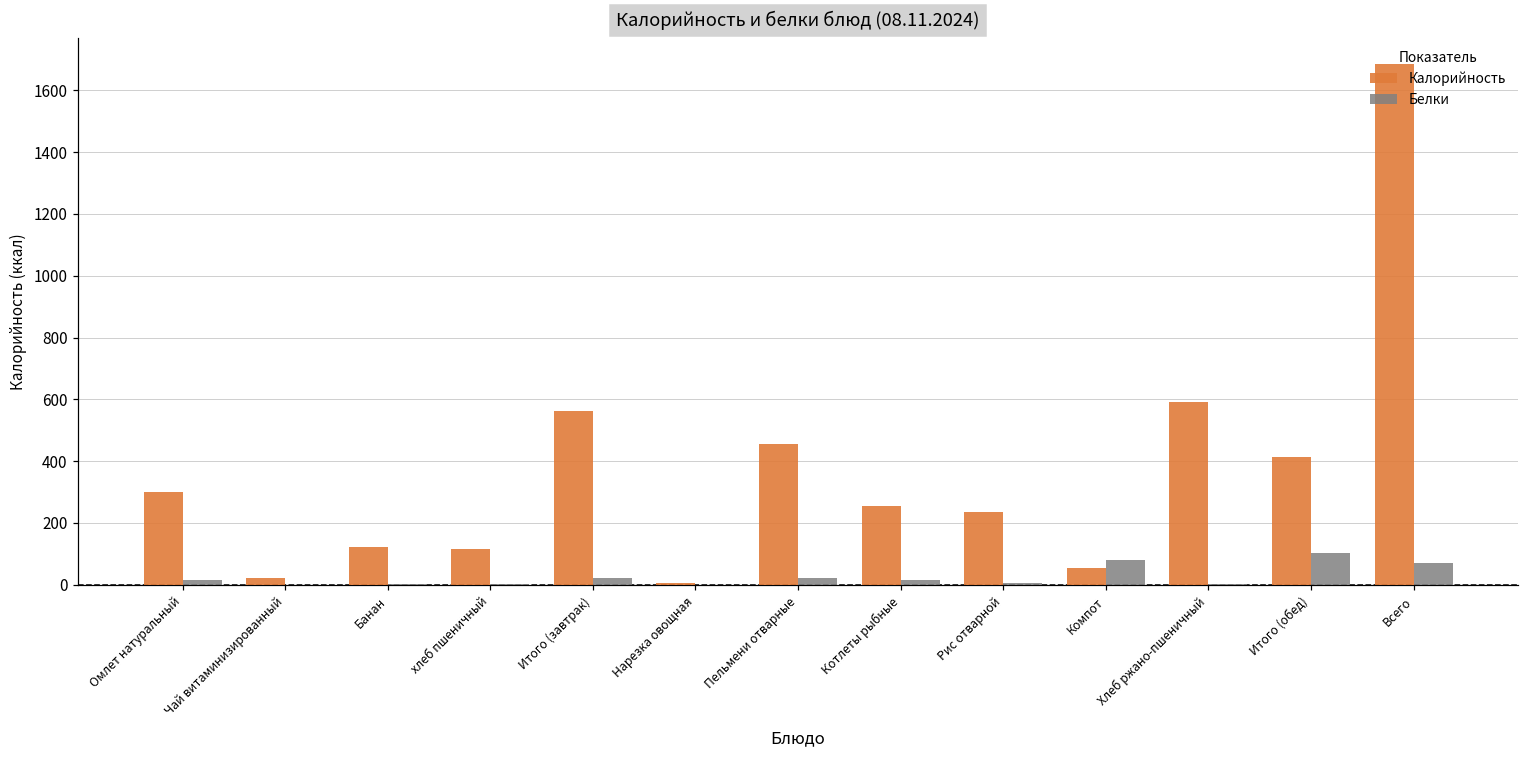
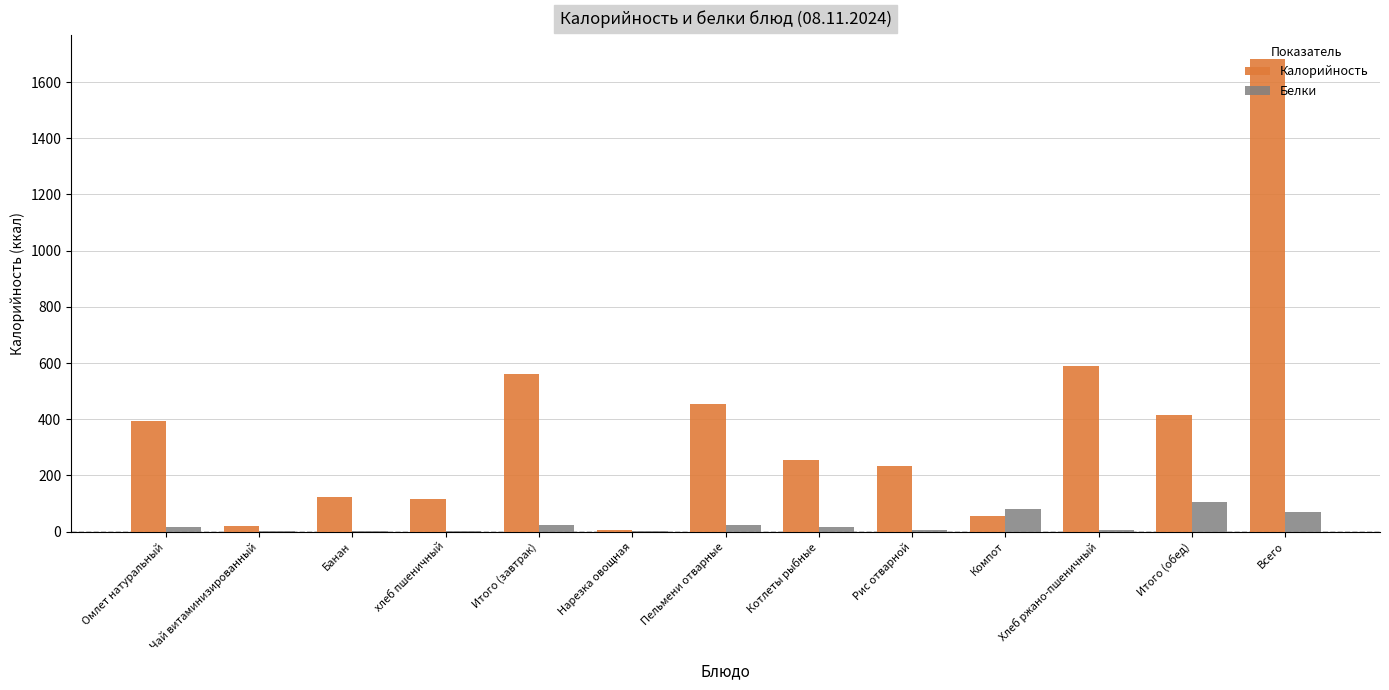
  {
    "Калорийность": {
-     "Омлет натуральный": 300,
+     "Омлет натуральный": 390,
      "Чай витаминизированный": 20,
      "Банан": 120,
      "хлеб пшеничный": 120,
      "Итого (завтрак)": 560,
      "Пельмени отварные": 460,
      "Котлеты рыбные": 250,
      "Рис отварной": 240,
      "Компот": 50,
      "Хлеб ржано-пшеничный": 590,
      "Итого (обед)": 410,
      "Всего": 1680
    },
    "Белки": {
      "Омлет натуральный": 20,
      "Итого (завтрак)": 20,
      "Пельмени отварные": 20,
      "Котлеты рыбные": 20,
      "Компот": 80,
      "Итого (обед)": 100,
      "Всего": 70
    }
  }
